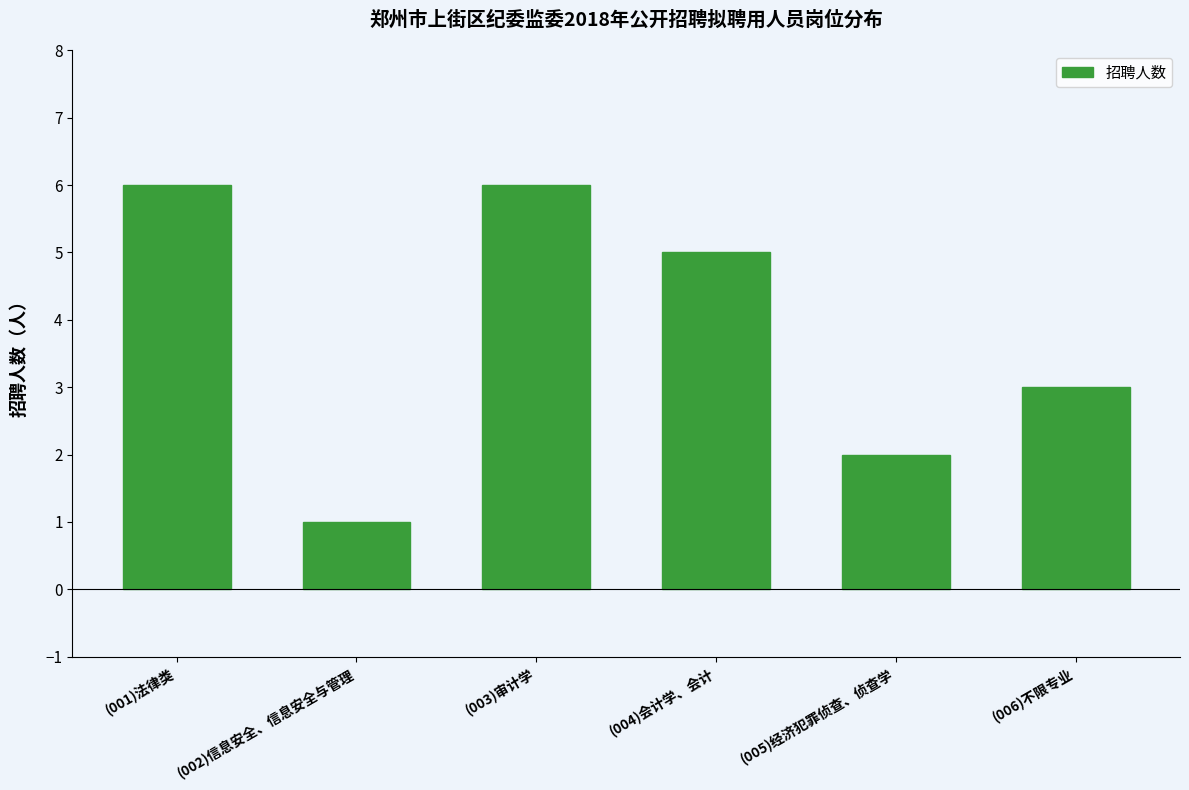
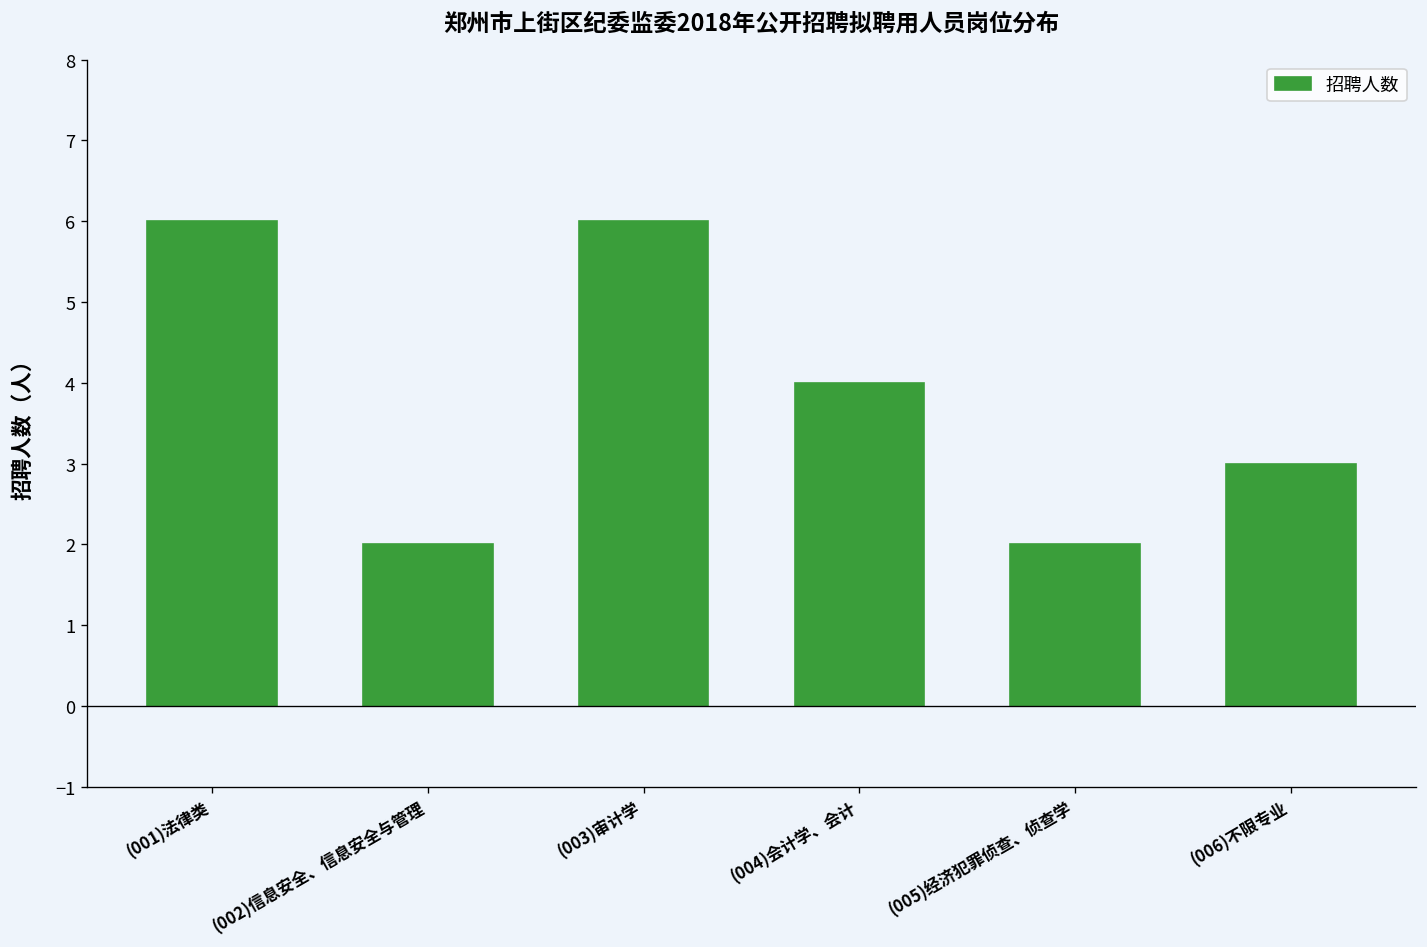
  {
    "(001)法律类": 6,
-   "(002)信息安全、信息安全与管理": 1,
+   "(002)信息安全、信息安全与管理": 2,
    "(003)审计学": 6,
-   "(004)会计学、会计": 5,
+   "(004)会计学、会计": 4,
    "(005)经济犯罪侦查、侦查学": 2,
    "(006)不限专业": 3
  }
